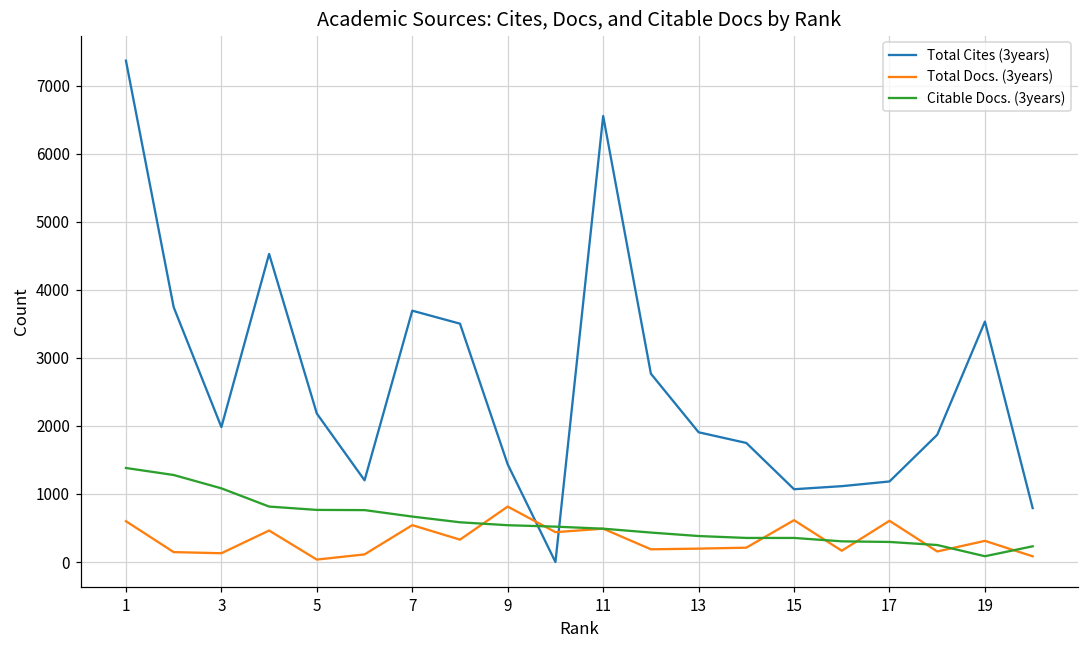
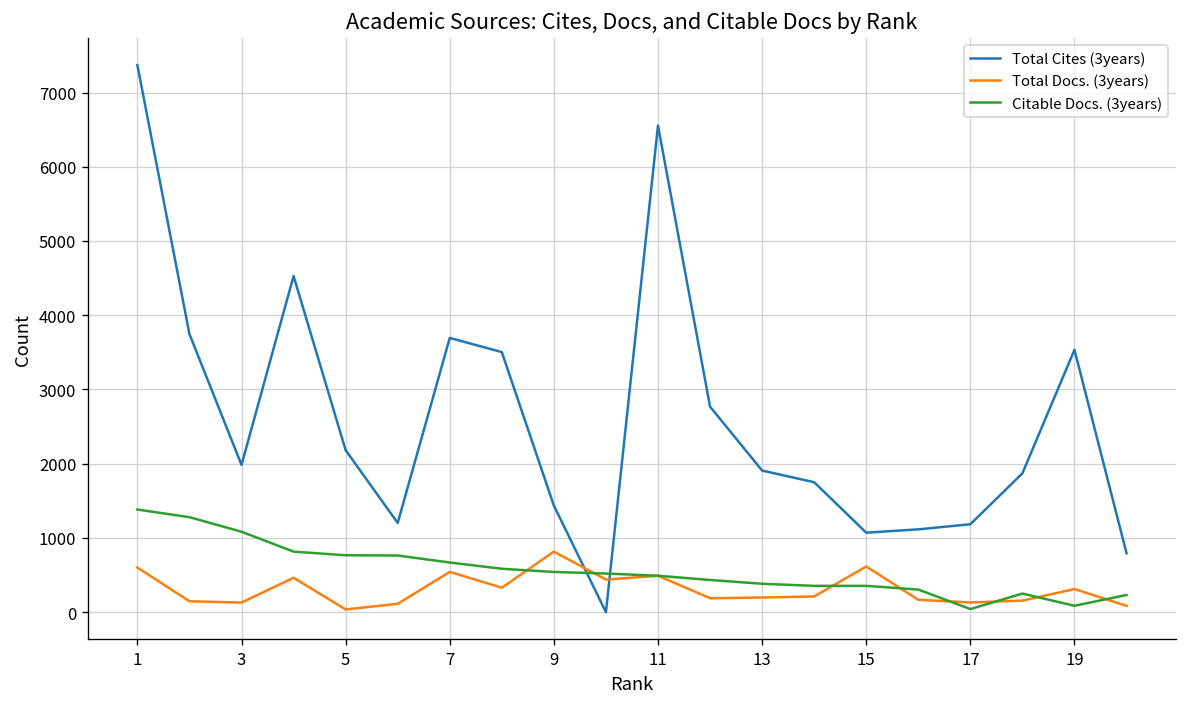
  {
    "Total Cites (3years)": {
      "1": 7400,
      "3": 2000,
      "5": 2200,
      "7": 3700,
      "9": 1400,
      "11": 6600,
      "13": 1900,
      "15": 1100,
      "17": 1200,
      "19": 3500
    },
    "Total Docs. (3years)": {
      "1": 600,
      "3": 100,
      "5": 0,
      "7": 500,
      "9": 800,
      "13": 200,
      "15": 600,
-     "17": 600,
+     "17": 100,
      "19": 300
    },
    "Citable Docs. (3years)": {
      "1": 1400,
      "3": 1100,
      "5": 800,
      "7": 700,
      "9": 500,
      "13": 400,
      "15": 400,
-     "17": 300,
+     "17": 0,
      "19": 100
    }
  }
